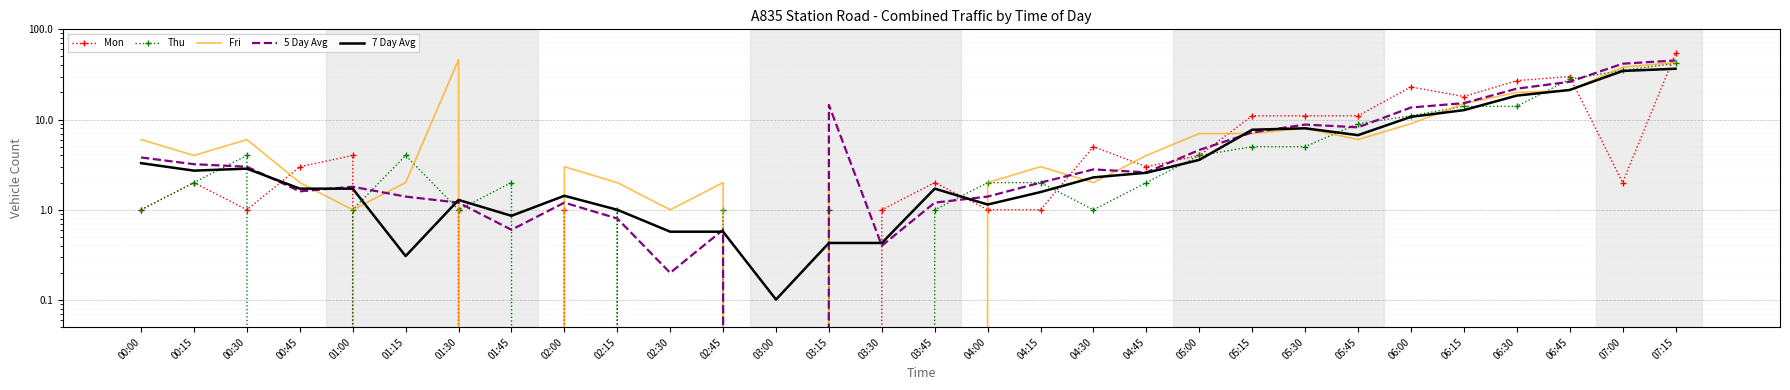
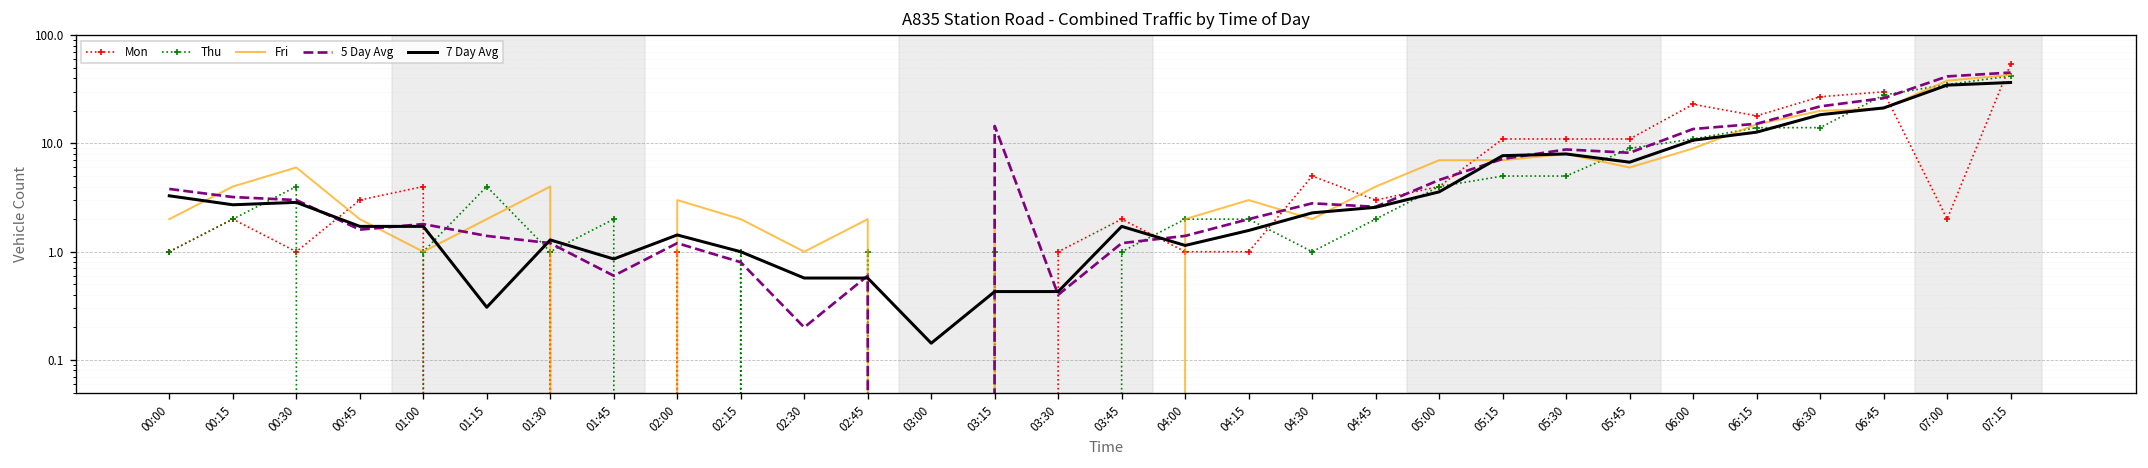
  {
    "Mon": {
      "00:30": 1.0,
      "00:45": 3.0,
      "01:00": 4,
      "02:00": 1.0,
      "03:30": 1.0,
      "03:45": 2.0,
      "04:00": 1.0,
      "04:15": 1.0,
      "04:30": 5,
      "04:45": 3.0,
      "05:15": 11,
      "05:30": 11,
      "05:45": 11,
      "06:00": 23,
      "06:15": 18,
      "06:30": 27,
      "06:45": 30,
      "07:00": 2.0,
      "07:15": 50
    },
    "Thu": {
      "00:30": 4,
      "01:15": 4,
      "01:45": 2.0,
      "02:45": 1.0,
      "03:15": 1.0,
      "03:45": 1.0,
      "04:30": 1.0,
      "04:45": 2.0,
      "05:15": 5,
      "05:30": 5,
      "05:45": 9,
      "06:15": 14,
      "06:30": 14,
      "06:45": 28
    },
    "Fri": {
-     "00:00": 6,
+     "00:00": 2,
      "00:15": 4,
      "00:30": 6,
      "00:45": 2,
      "01:15": 2,
-     "01:30": 50,
+     "01:30": 4,
      "02:00": 3,
      "02:15": 2,
      "02:30": 1,
      "02:45": 2,
      "03:15": 2,
      "04:15": 3,
      "04:30": 2,
      "04:45": 4,
      "05:00": 7,
      "05:45": 6,
      "06:00": 9,
      "06:30": 20,
      "07:00": 38
    },
    "5 Day Avg": {
      "00:00": 3.8,
      "00:15": 3.2,
      "00:45": 1.6,
      "01:15": 1.4,
      "01:30": 1.2,
      "01:45": 0.6,
      "02:00": 1.2,
      "02:15": 0.8,
      "02:30": 0.20,
      "03:15": 15,
      "03:30": 0.4,
      "03:45": 1.2,
      "04:00": 1.4,
      "04:30": 2.8,
      "05:00": 5,
      "05:30": 9,
      "05:45": 8,
      "06:00": 14,
      "06:30": 22,
      "06:45": 26,
      "07:00": 40
    },
    "7 Day Avg": {
      "00:00": 3.3,
      "00:15": 2.7,
      "00:45": 1.7,
      "01:15": 0.31,
      "01:30": 1.3,
      "01:45": 0.9,
      "02:00": 1.4,
      "02:30": 0.6,
-     "03:00": 0.10,
+     "03:00": 0.14,
      "03:15": 0.4,
      "03:30": 0.4,
      "03:45": 1.7,
      "04:00": 1.1,
      "04:15": 1.6,
      "04:30": 2.3,
      "05:00": 3.6,
      "05:15": 8,
      "05:45": 7,
      "06:15": 13,
      "06:30": 18,
      "07:15": 37
    }
  }
